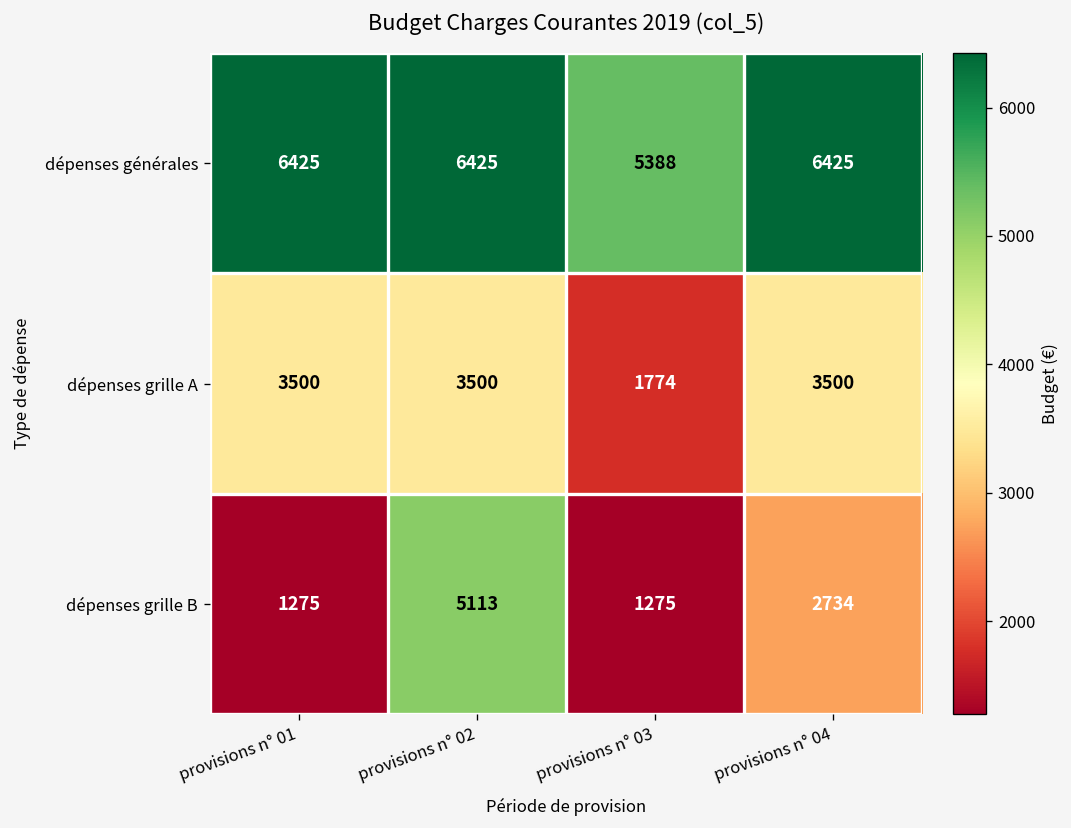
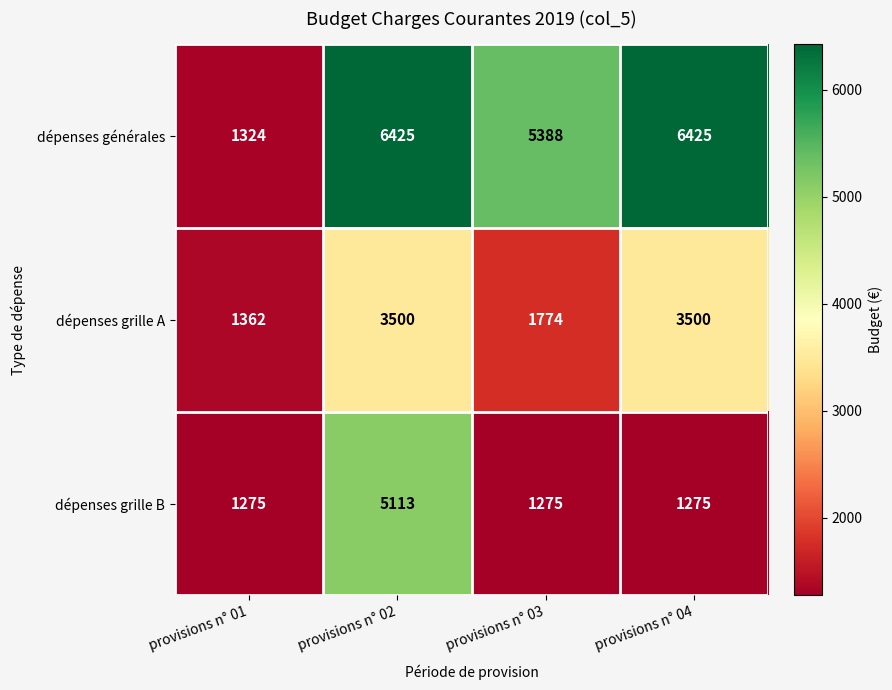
  {
    "dépenses générales": {
-     "provisions n° 01": 6425,
+     "provisions n° 01": 1324,
      "provisions n° 02": 6425,
      "provisions n° 03": 5388,
      "provisions n° 04": 6425
    },
    "dépenses grille A": {
-     "provisions n° 01": 3500,
+     "provisions n° 01": 1362,
      "provisions n° 02": 3500,
      "provisions n° 03": 1774,
      "provisions n° 04": 3500
    },
    "dépenses grille B": {
      "provisions n° 01": 1275,
      "provisions n° 02": 5113,
      "provisions n° 03": 1275,
-     "provisions n° 04": 2734
+     "provisions n° 04": 1275
    }
  }
